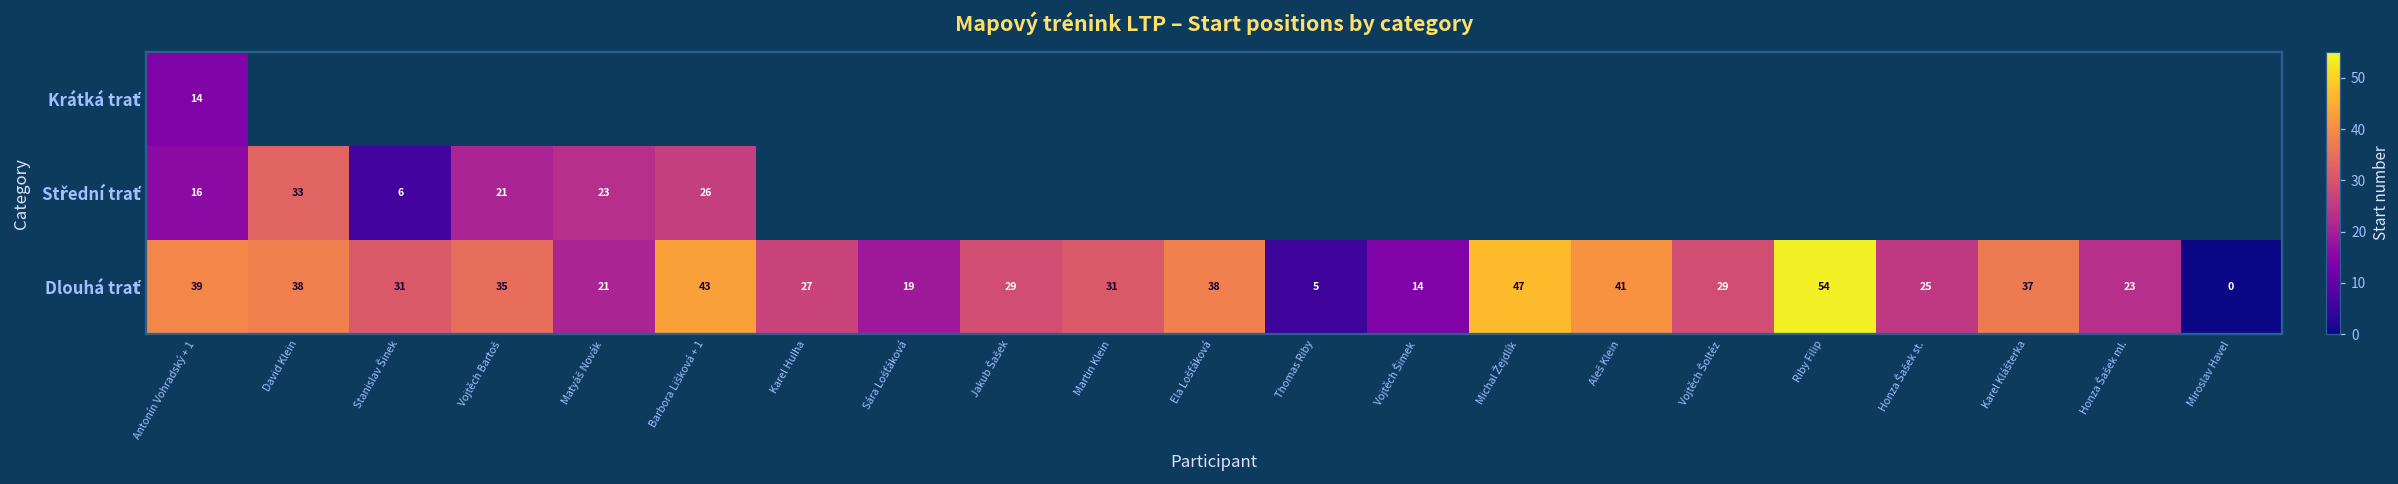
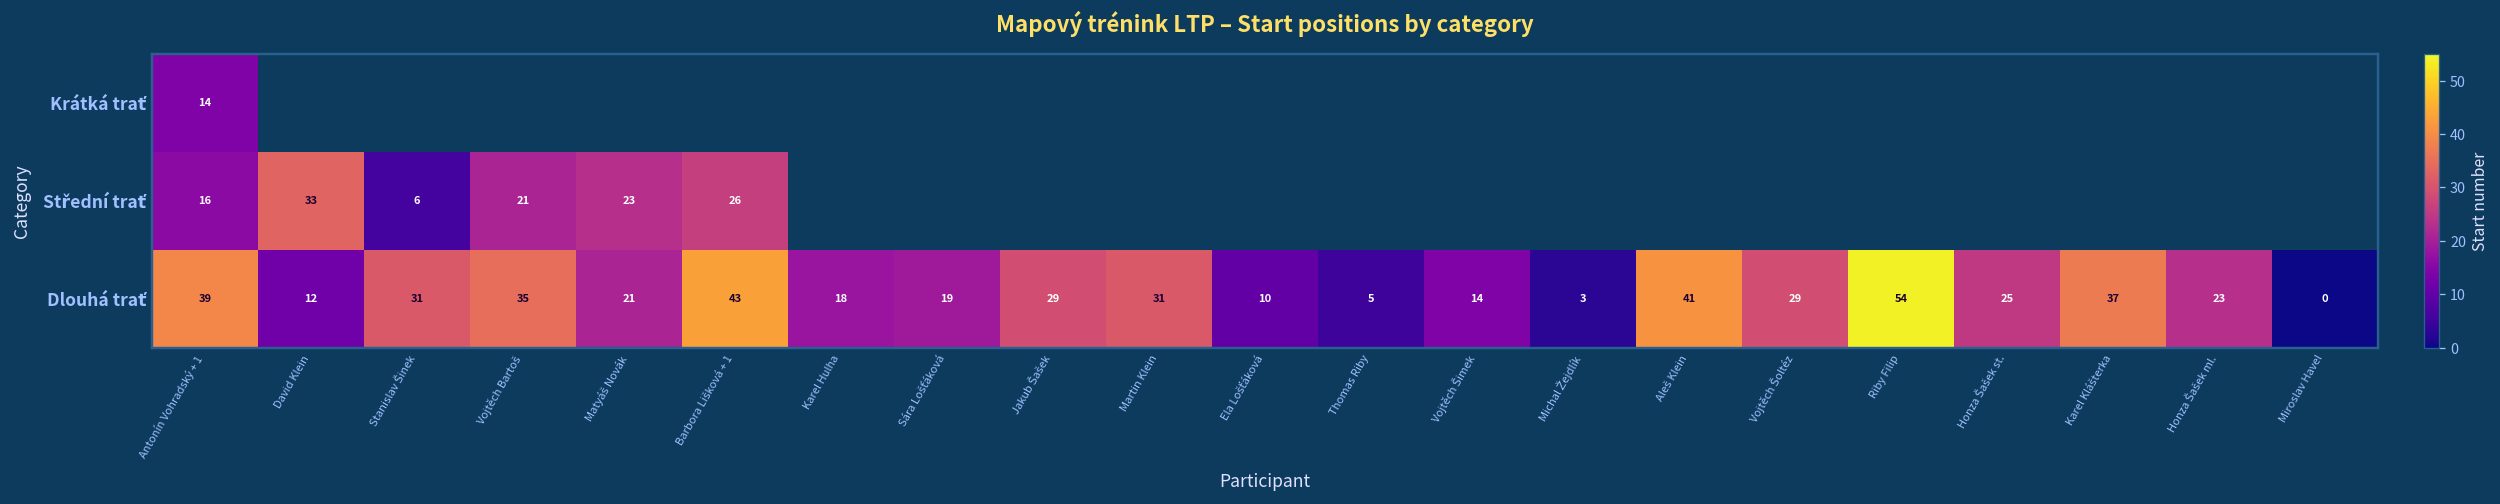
  {
    "Krátká trať": {
      "Antonín Vohradský + 1": 14
    },
    "Střední trať": {
      "Antonín Vohradský + 1": 16,
      "David Klein": 33,
      "Stanislav Šinek": 6,
      "Vojtěch Bartoš": 21,
      "Matyáš Novák": 23,
      "Barbora Lišková + 1": 26
    },
    "Dlouhá trať": {
      "Antonín Vohradský + 1": 39,
-     "David Klein": 38,
+     "David Klein": 12,
      "Stanislav Šinek": 31,
      "Vojtěch Bartoš": 35,
      "Matyáš Novák": 21,
      "Barbora Lišková + 1": 43,
-     "Karel Hulha": 27,
+     "Karel Hulha": 18,
      "Sára Lošťáková": 19,
      "Jakub Šašek": 29,
      "Martin Klein": 31,
-     "Ela Lošťáková": 38,
+     "Ela Lošťáková": 10,
      "Thomas Riby": 5,
      "Vojtěch Šimek": 14,
-     "Michal Žejdlík": 47,
+     "Michal Žejdlík": 3,
      "Aleš Klein": 41,
      "Vojtěch Šoltéz": 29,
      "Riby Filip": 54,
      "Honza Šašek st.": 25,
      "Karel Klášterka": 37,
      "Honza Šašek ml.": 23,
      "Miroslav Havel": 0
    }
  }
